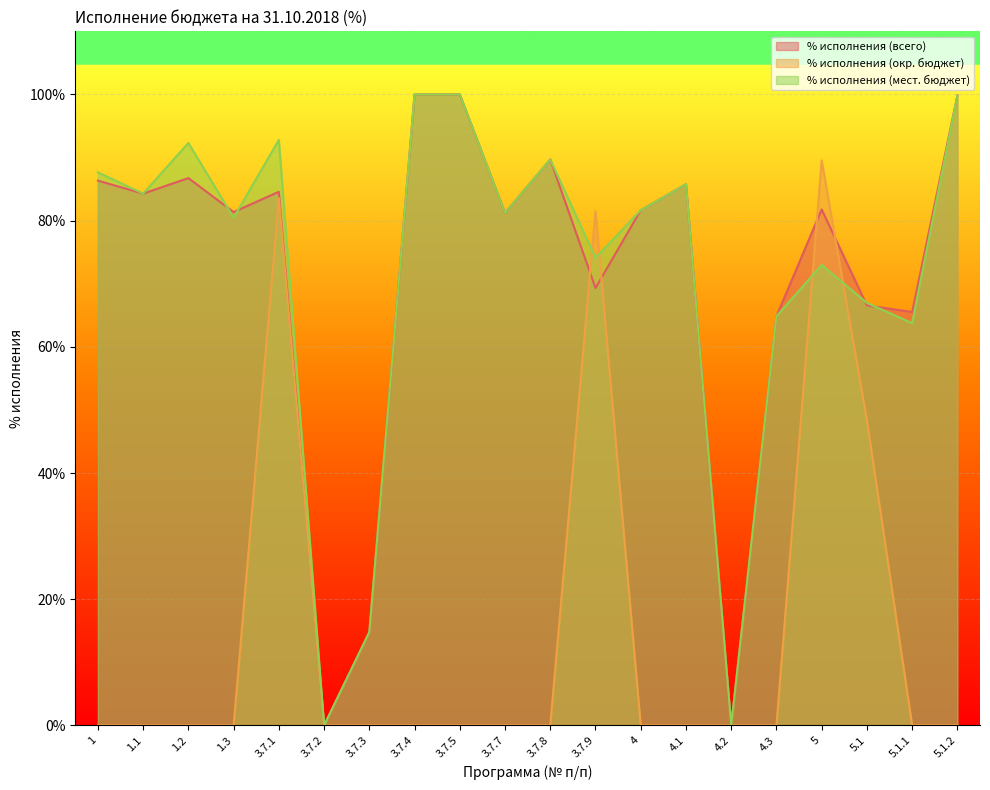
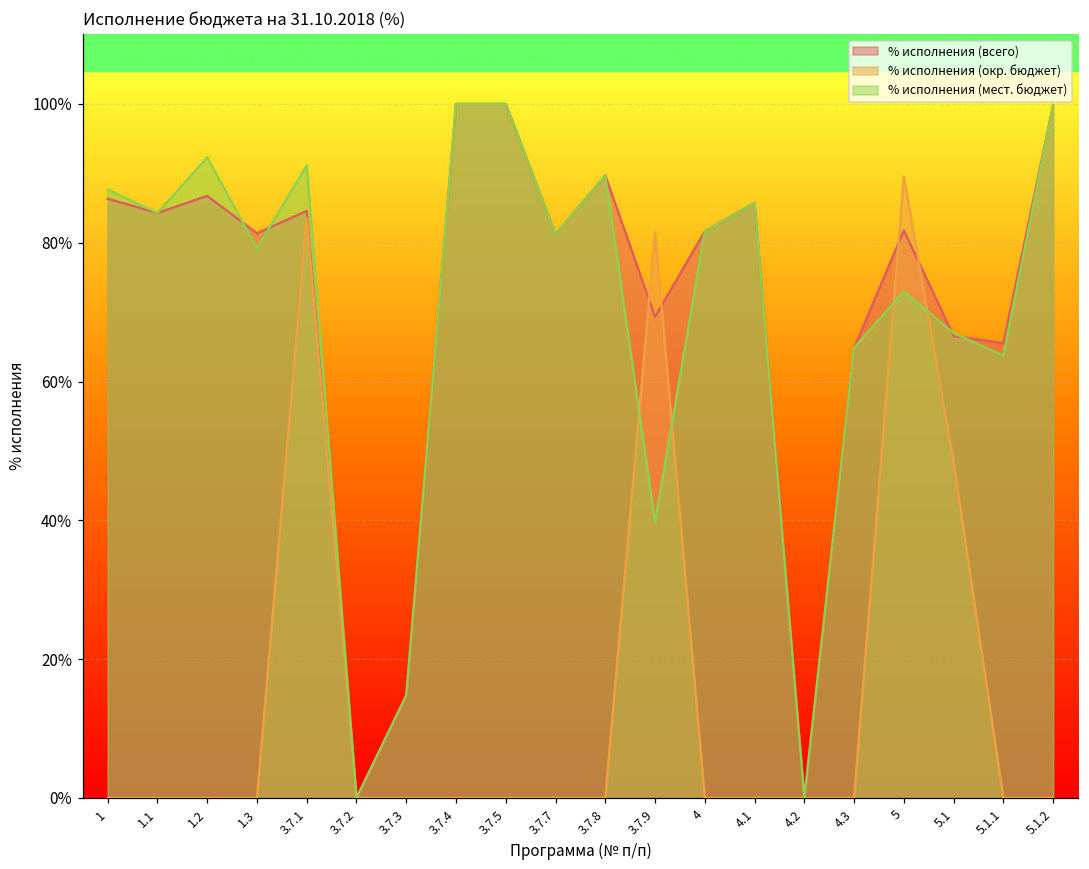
  {
    "% исполнения (мест. бюджет)": {
      "1": "88%",
      "1.2": "92%",
-     "1.3": "80%",
-     "3.7.1": "93%",
-     "3.7.9": "74%",
+     "1.3": "79%",
+     "3.7.1": "91%",
+     "3.7.9": "40%",
      "5": "73%",
      "5.1.1": "64%"
    }
  }
